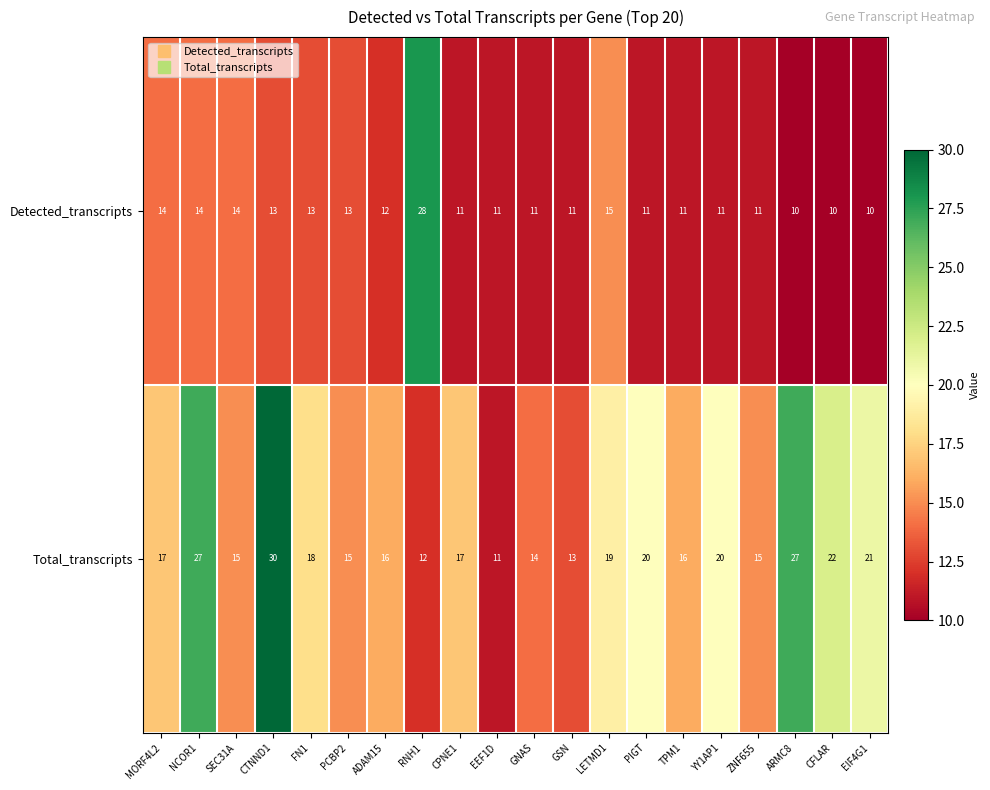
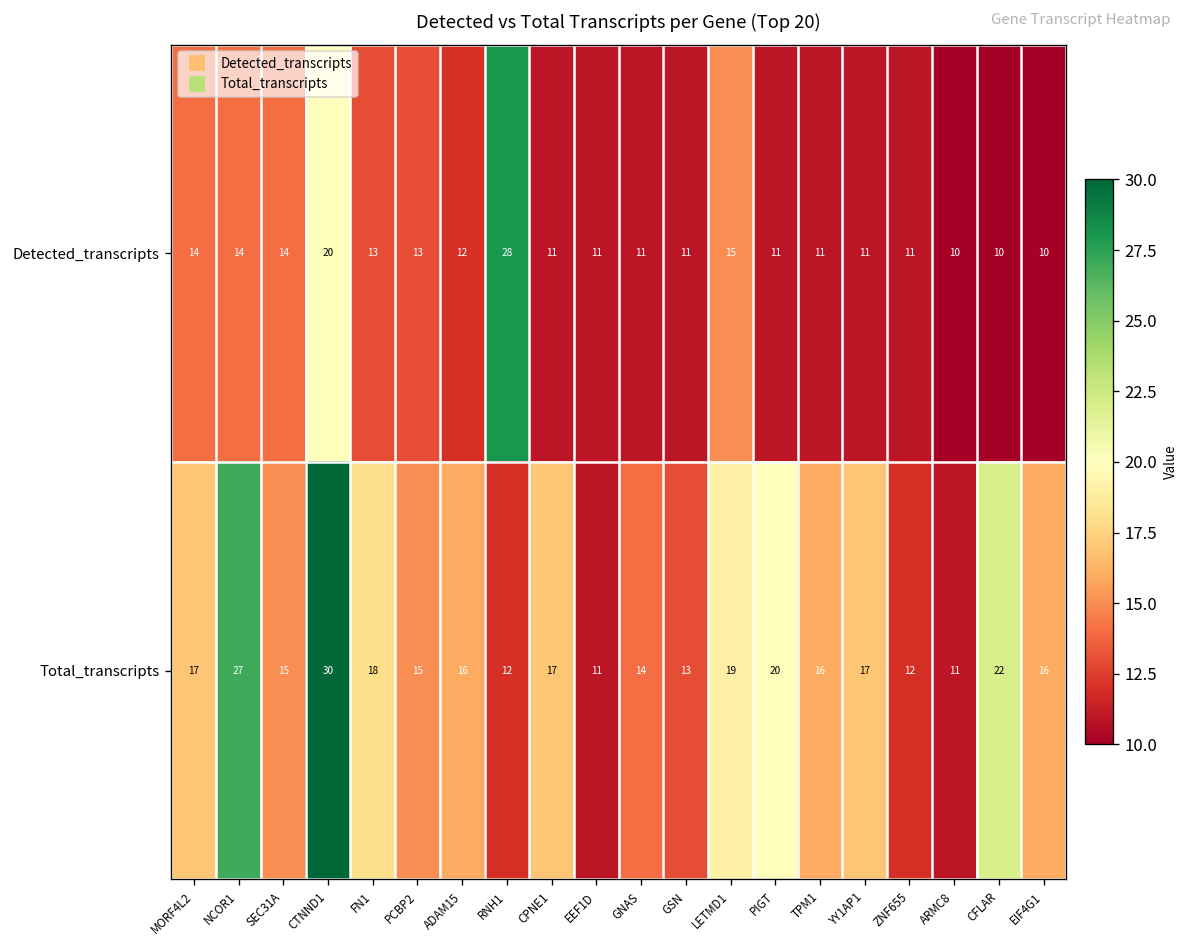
  {
    "Detected_transcripts": {
      "MORF4L2": 14,
      "NCOR1": 14,
      "SEC31A": 14,
-     "CTNND1": 13,
+     "CTNND1": 20,
      "FN1": 13,
      "PCBP2": 13,
      "ADAM15": 12,
      "RNH1": 28,
      "CPNE1": 11,
      "EEF1D": 11,
      "GNAS": 11,
      "GSN": 11,
      "LETMD1": 15,
      "PIGT": 11,
      "TPM1": 11,
      "YY1AP1": 11,
      "ZNF655": 11,
      "ARMC8": 10,
      "CFLAR": 10,
      "EIF4G1": 10
    },
    "Total_transcripts": {
      "MORF4L2": 17,
      "NCOR1": 27,
      "SEC31A": 15,
      "CTNND1": 30,
      "FN1": 18,
      "PCBP2": 15,
      "ADAM15": 16,
      "RNH1": 12,
      "CPNE1": 17,
      "EEF1D": 11,
      "GNAS": 14,
      "GSN": 13,
      "LETMD1": 19,
      "PIGT": 20,
      "TPM1": 16,
-     "YY1AP1": 20,
-     "ZNF655": 15,
-     "ARMC8": 27,
+     "YY1AP1": 17,
+     "ZNF655": 12,
+     "ARMC8": 11,
      "CFLAR": 22,
-     "EIF4G1": 21
+     "EIF4G1": 16
    }
  }
